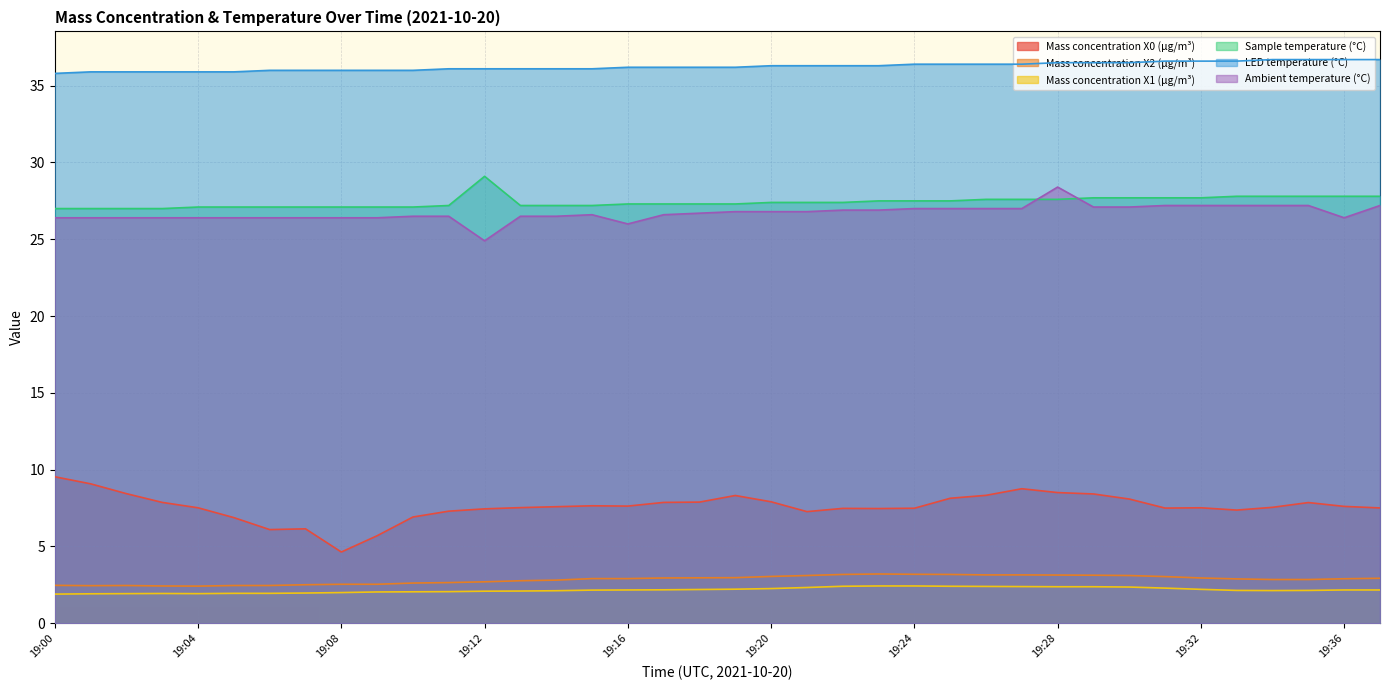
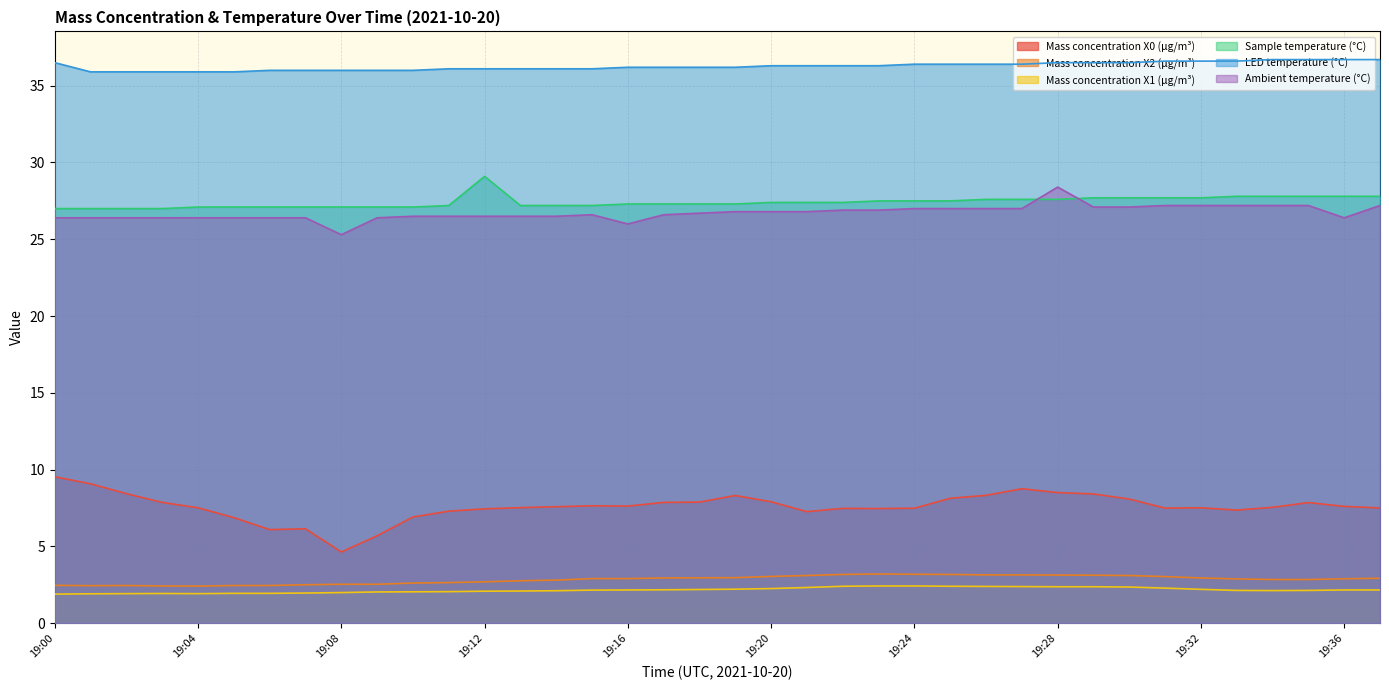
  {
    "Mass concentration X1 (μg/m³)": {
      "19:00": 1.9,
      "19:04": 1.9,
      "19:08": 2.0,
      "19:12": 2.1,
      "19:16": 2.2,
      "19:20": 2.3,
      "19:24": 2.4,
      "19:28": 2.4,
      "19:32": 2.2,
      "19:36": 2.2
    },
    "Sample temperature (°C)": {
      "19:00": 27.0,
      "19:04": 27.1,
      "19:08": 27.1,
      "19:12": 29.1,
      "19:16": 27.3,
      "19:20": 27.4,
      "19:24": 27.5,
      "19:28": 27.6,
      "19:32": 27.7,
      "19:36": 27.8
    },
    "LED temperature (°C)": {
-     "19:00": 35.8,
+     "19:00": 36.5,
      "19:04": 35.9,
      "19:08": 36.0,
      "19:12": 36.1,
      "19:16": 36.2,
      "19:20": 36.3,
      "19:24": 36.4
    },
    "Ambient temperature (°C)": {
      "19:00": 26.4,
      "19:04": 26.4,
-     "19:08": 26.4,
-     "19:12": 24.9,
+     "19:08": 25.3,
+     "19:12": 26.5,
      "19:16": 26.0,
      "19:20": 26.8,
      "19:24": 27.0,
      "19:28": 28.4,
      "19:32": 27.2,
      "19:36": 26.4
    }
  }
